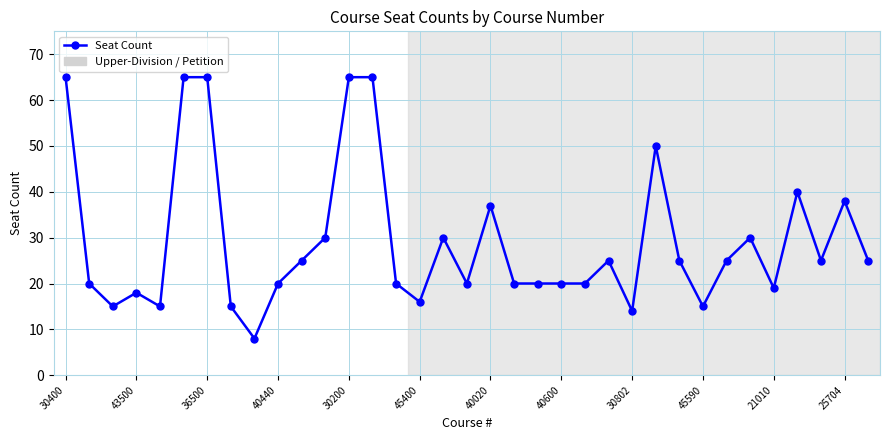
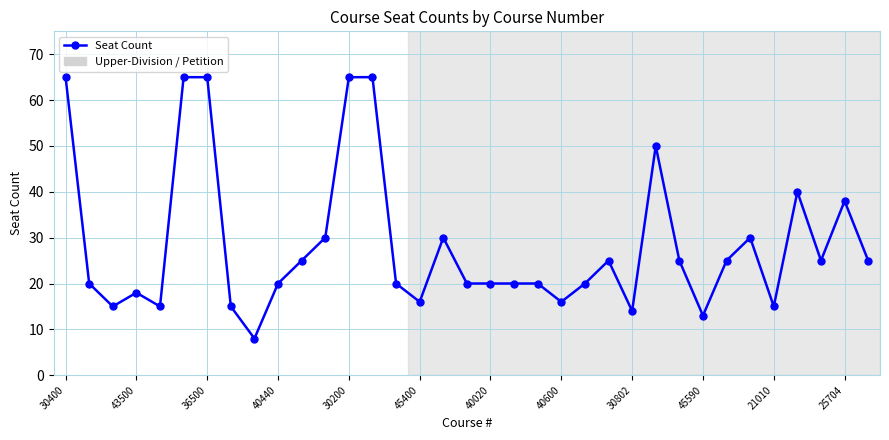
  {
    "30400": 65,
    "43500": 18,
    "36500": 65,
    "40440": 20,
    "30200": 65,
    "45400": 16,
-   "40020": 37,
-   "40600": 20,
+   "40020": 20,
+   "40600": 16,
    "30802": 14,
-   "45590": 15,
-   "21010": 19,
+   "45590": 13,
+   "21010": 15,
    "25704": 38
  }
